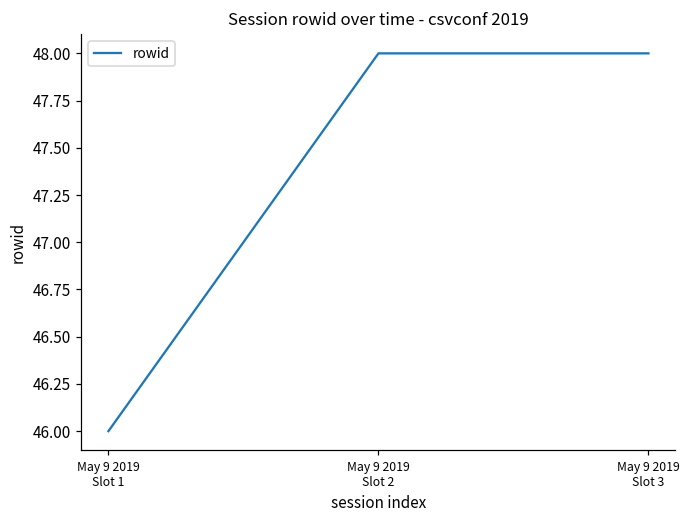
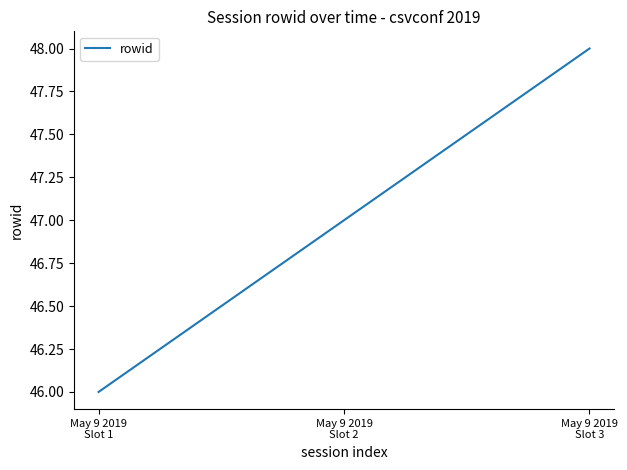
  {
    "May 9 2019 Slot 1": 46,
-   "May 9 2019 Slot 2": 48,
+   "May 9 2019 Slot 2": 47,
    "May 9 2019 Slot 3": 48
  }
